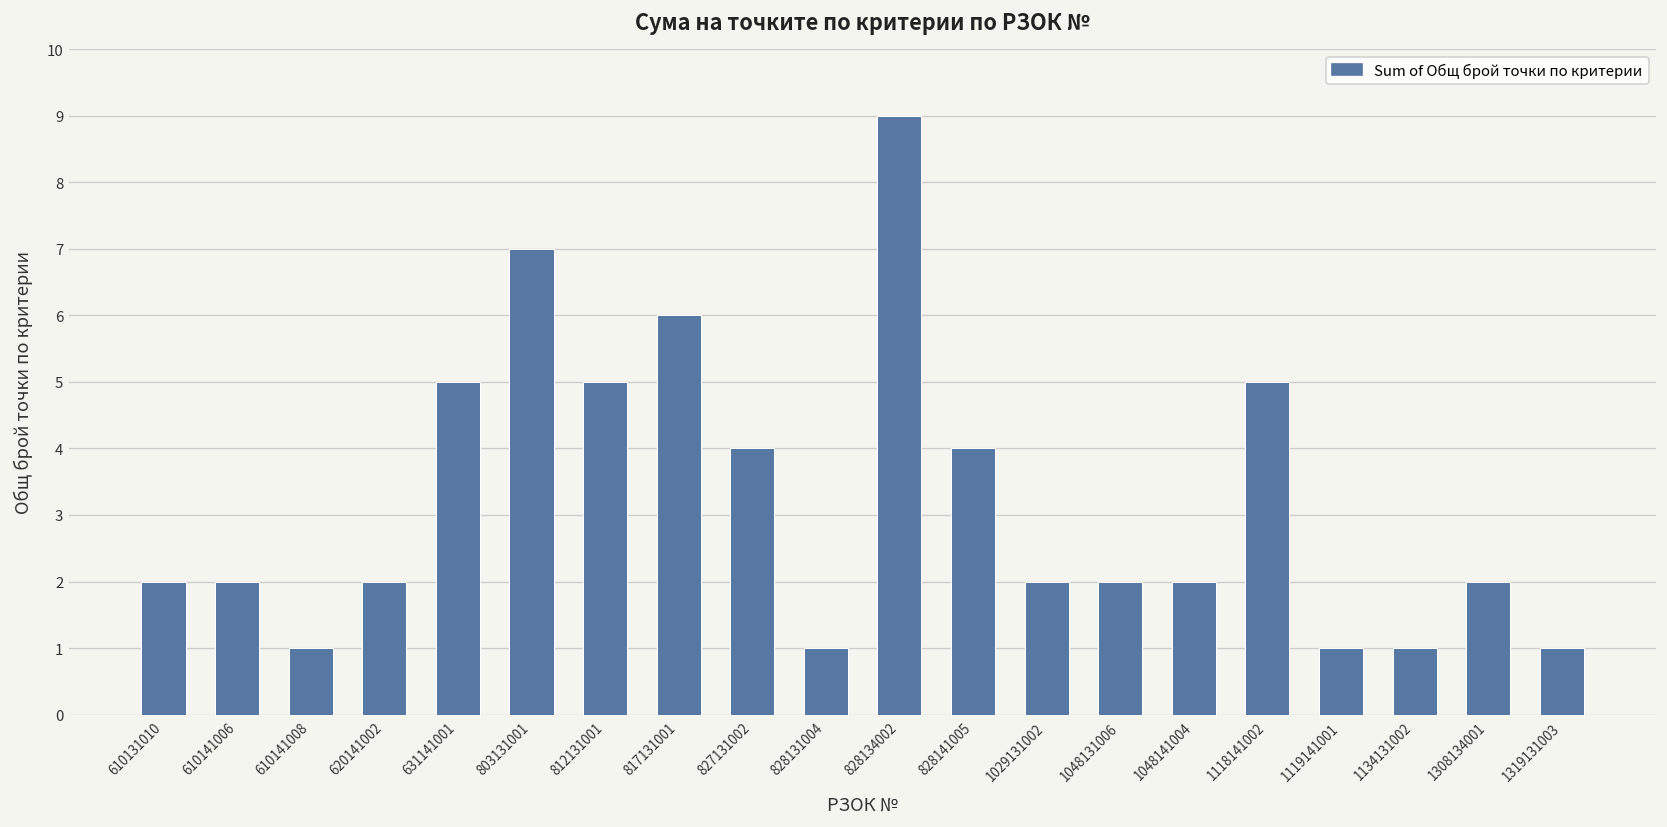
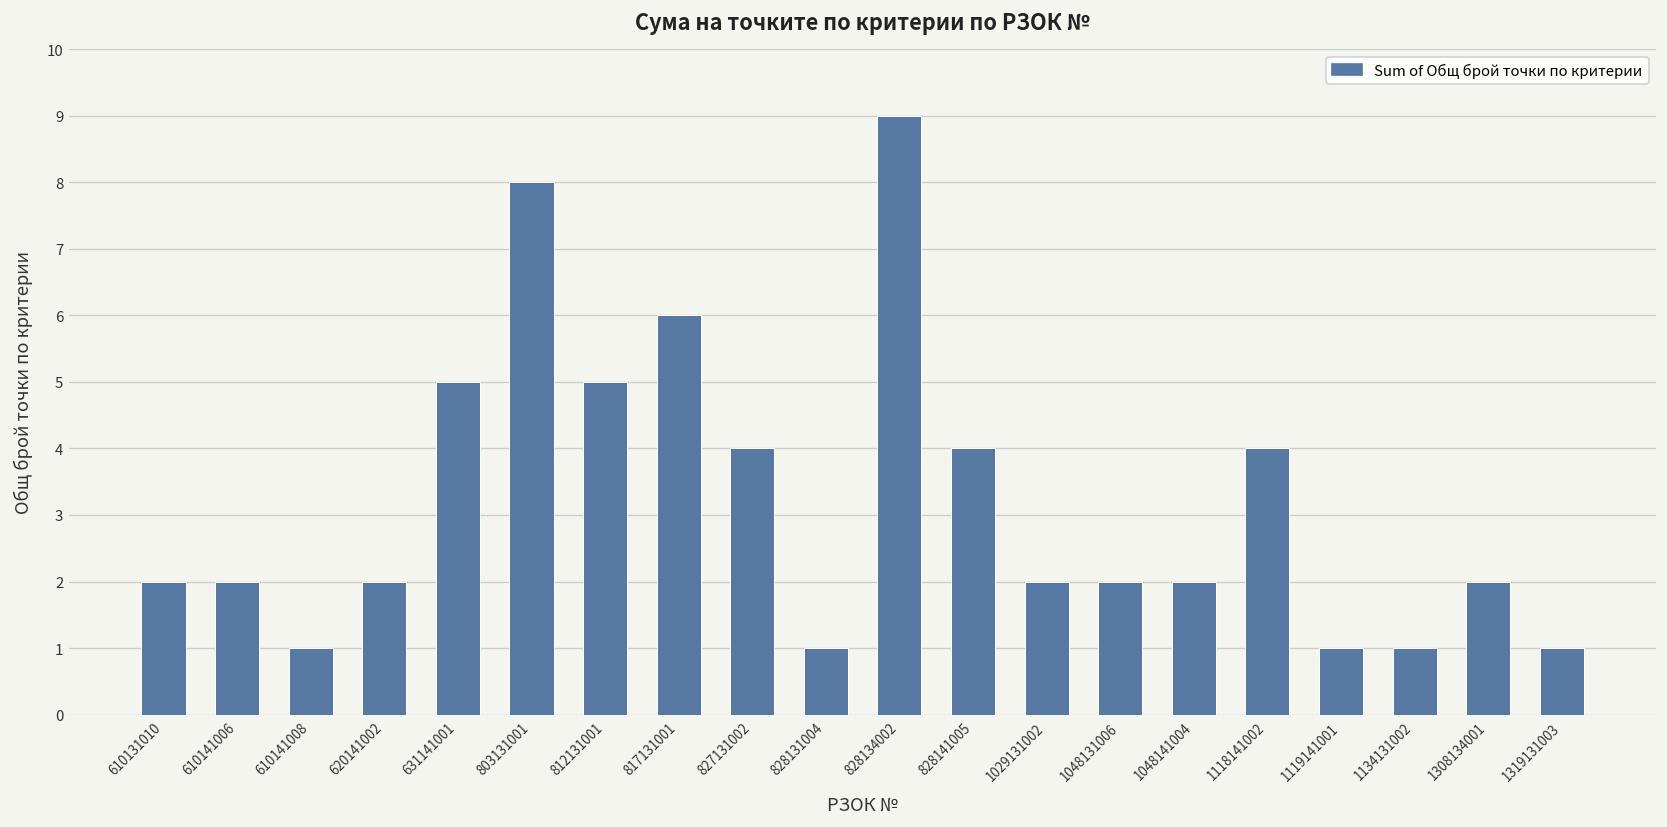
  {
    "610131010": 2,
    "610141006": 2,
    "610141008": 1,
    "620141002": 2,
    "631141001": 5,
-   "803131001": 7,
+   "803131001": 8,
    "812131001": 5,
    "817131001": 6,
    "827131002": 4,
    "828131004": 1,
    "828134002": 9,
    "828141005": 4,
    "1029131002": 2,
    "1048131006": 2,
    "1048141004": 2,
-   "1118141002": 5,
+   "1118141002": 4,
    "1119141001": 1,
    "1134131002": 1,
    "1308134001": 2,
    "1319131003": 1
  }
